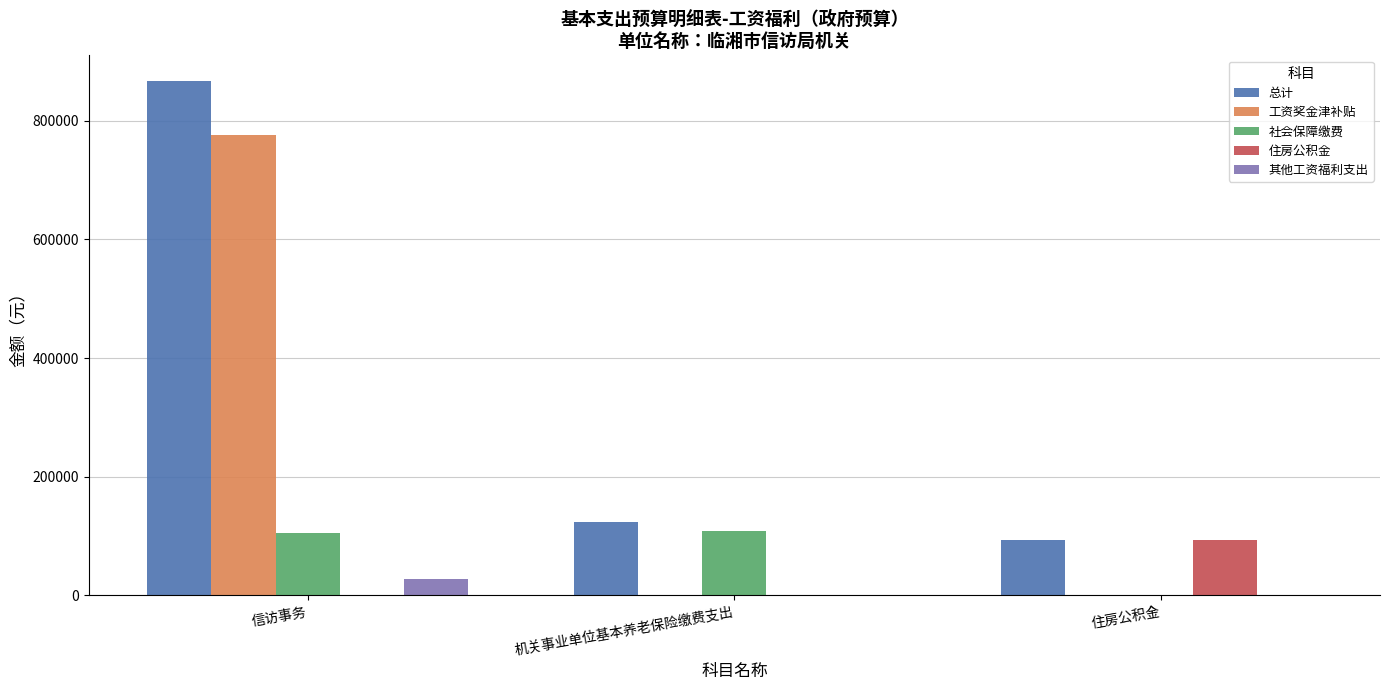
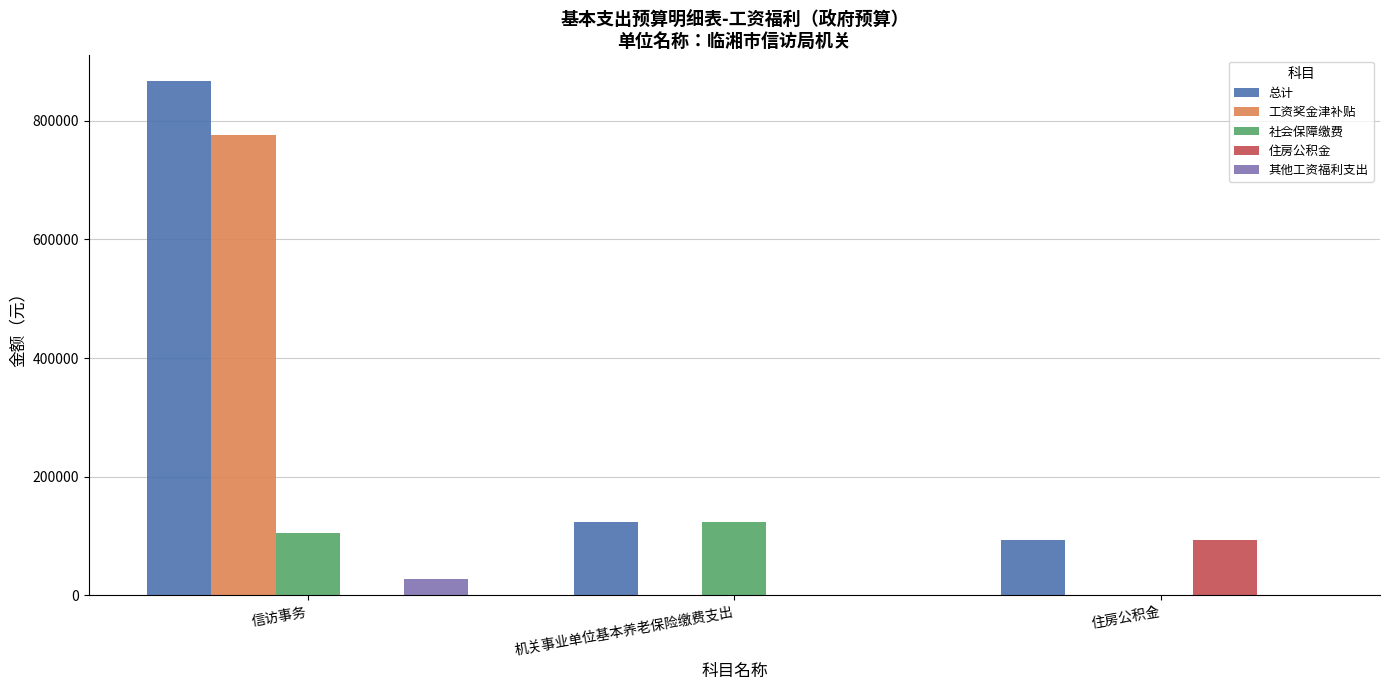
  {
    "社会保障缴费": {
      "信访事务": 100000,
-     "机关事业单位基本养老保险缴费支出": 110000,
+     "机关事业单位基本养老保险缴费支出": 120000,
      "住房公积金": 0
    }
  }
